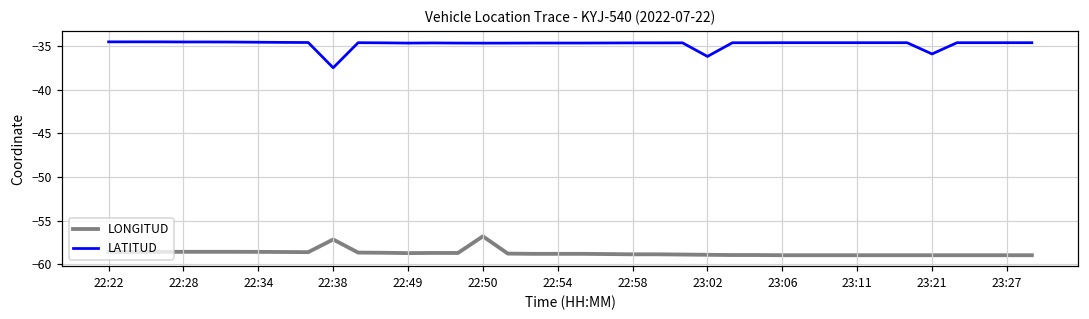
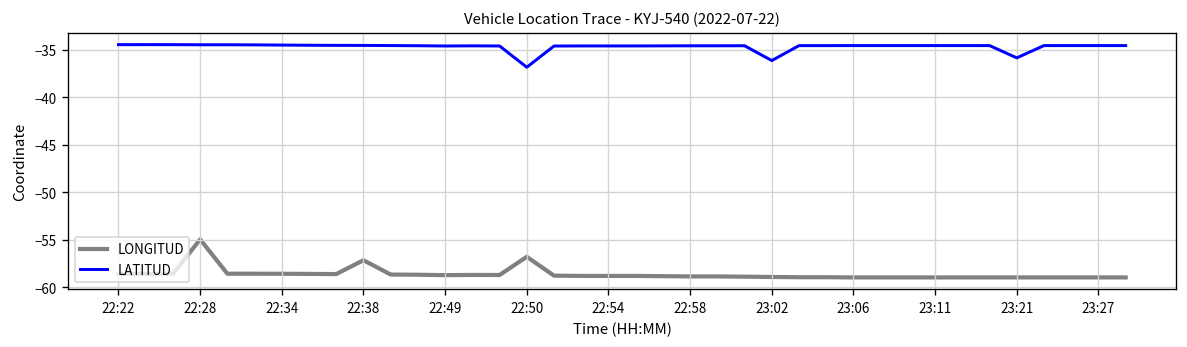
  {
    "LONGITUD": {
-     "22:28": -59,
+     "22:28": -55,
      "22:38": -57,
      "22:50": -57,
      "23:02": -59,
      "23:21": -59
    },
    "LATITUD": {
      "22:22": -34,
      "22:28": -35,
-     "22:38": -37,
-     "22:50": -35,
+     "22:38": -35,
+     "22:50": -37,
      "23:02": -36,
      "23:21": -36
    }
  }
